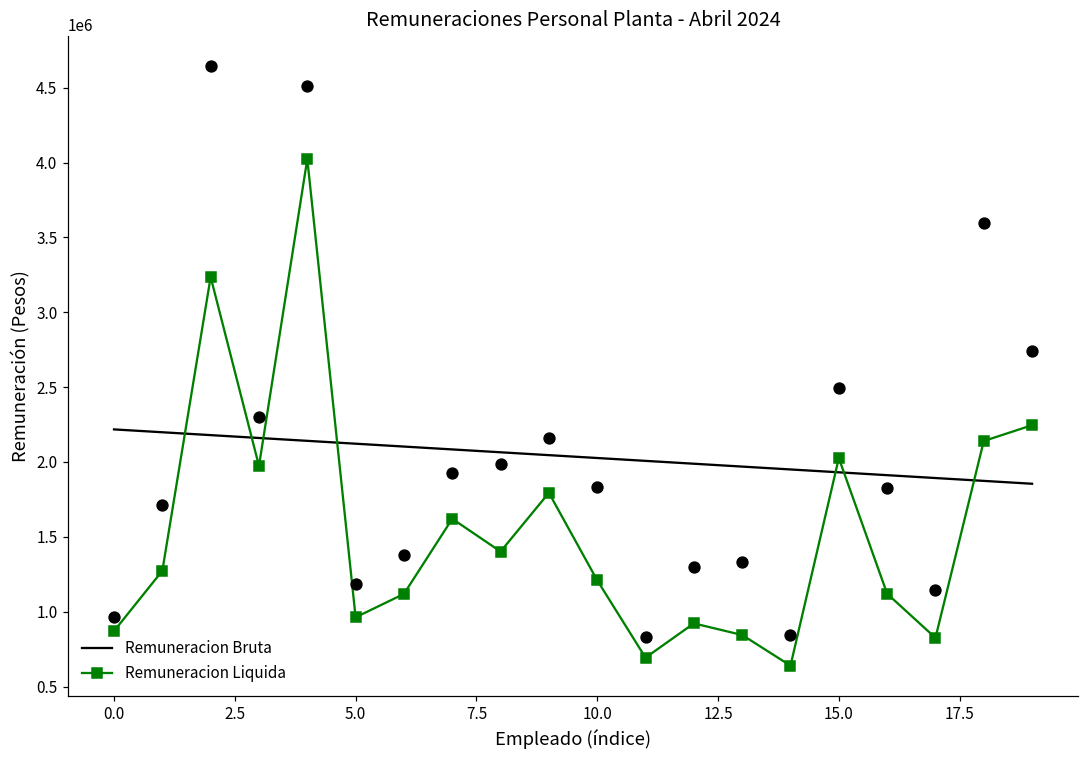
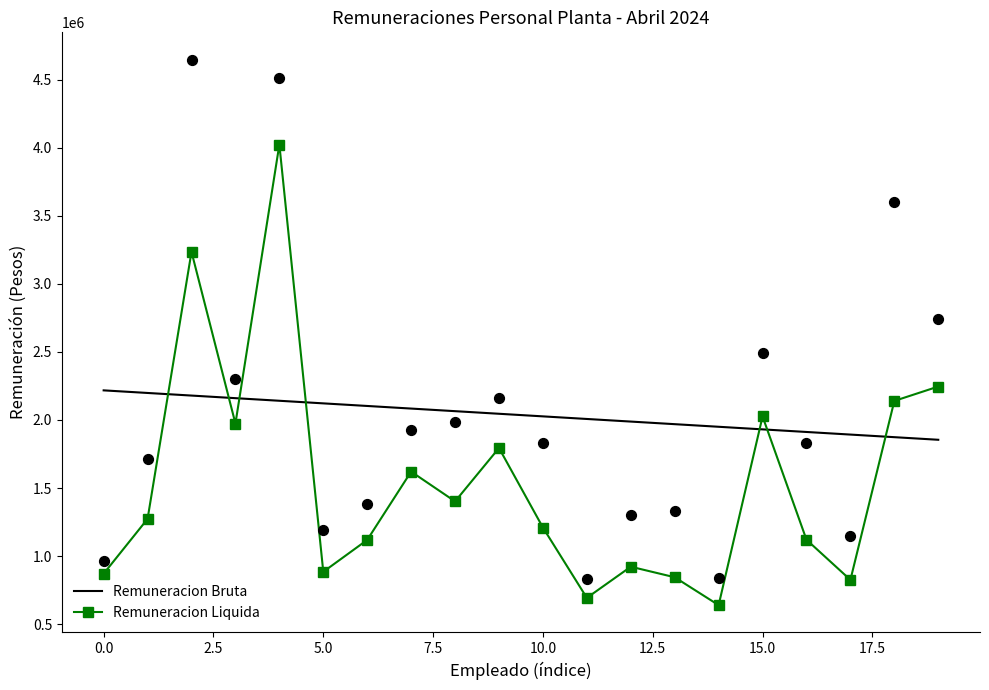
  {
    "Remuneracion Liquida": {
      "0.0": 870000,
-     "5.0": 960000,
+     "5.0": 880000,
      "10.0": 1210000,
      "15.0": 2030000
    }
  }
